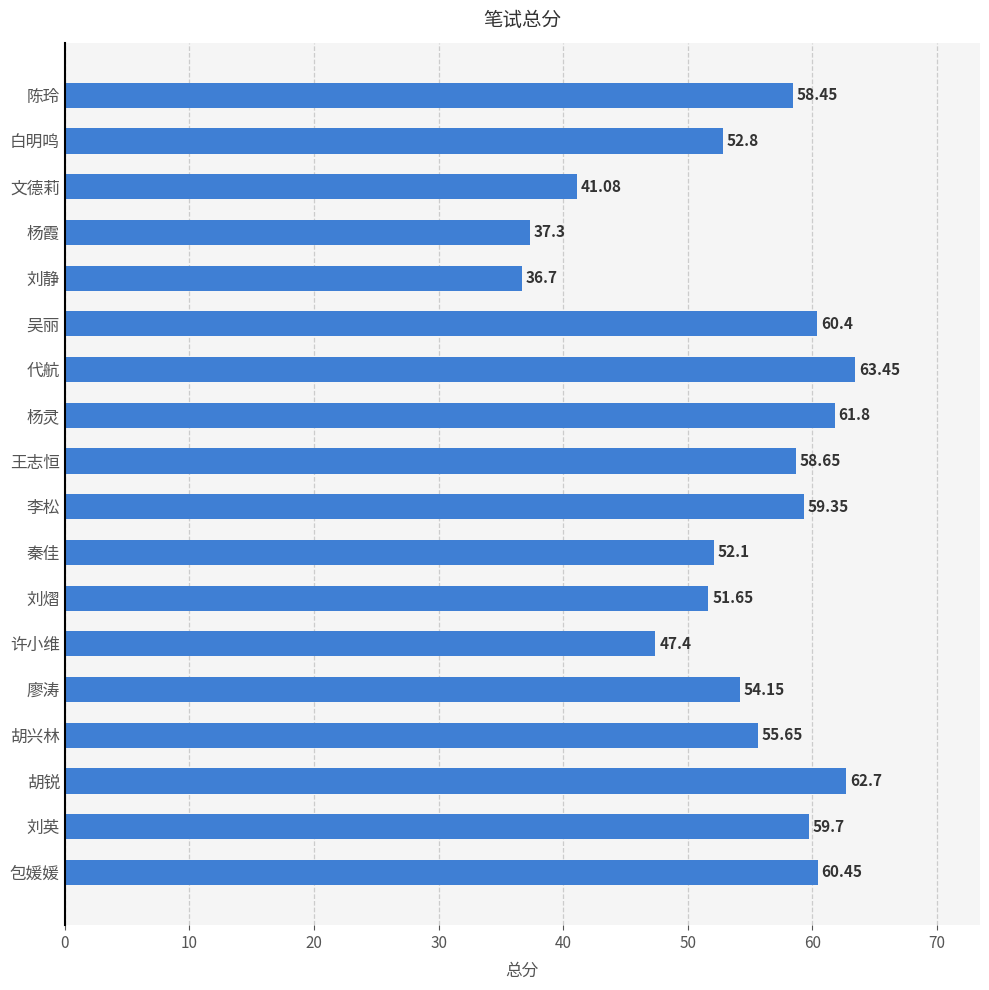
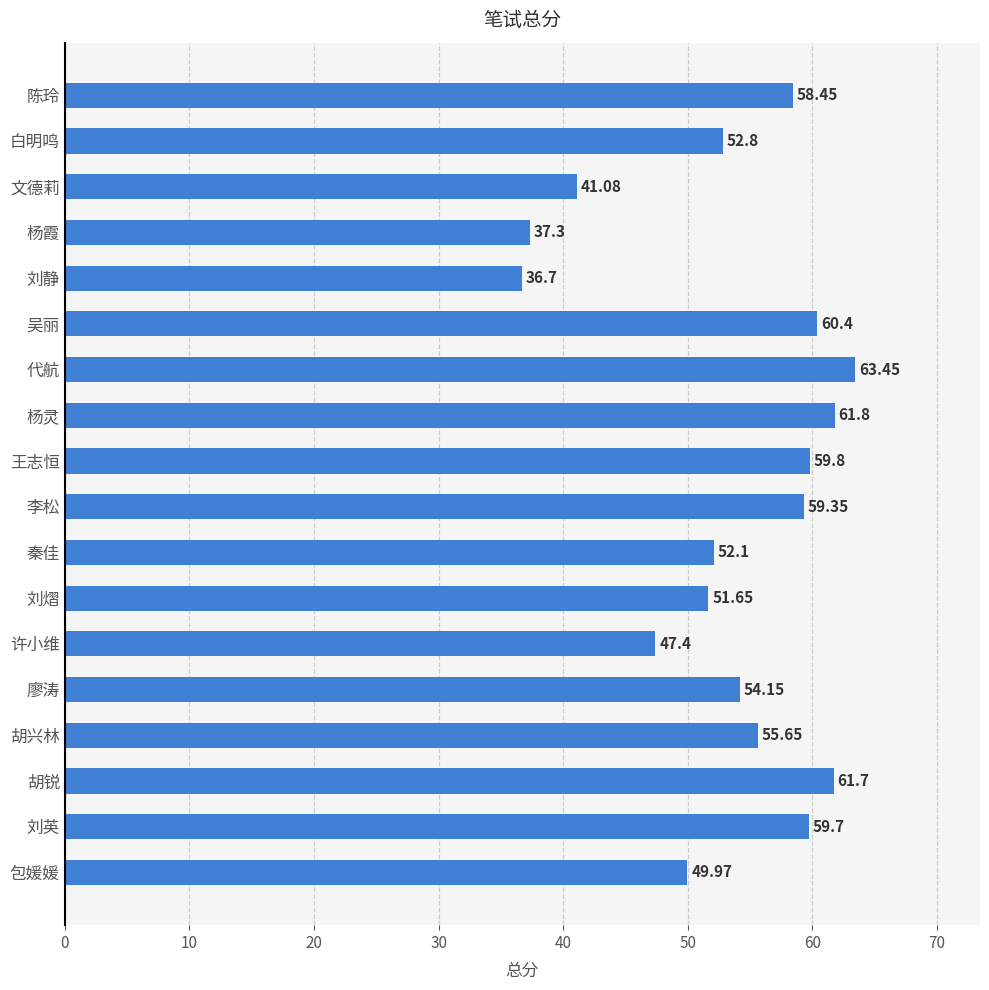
  {
    "陈玲": 58.45,
    "白明鸣": 52.8,
    "文德莉": 41.08,
    "杨霞": 37.3,
    "刘静": 36.7,
    "吴丽": 60.4,
    "代航": 63.45,
    "杨灵": 61.8,
-   "王志恒": 58.65,
+   "王志恒": 59.8,
    "李松": 59.35,
    "秦佳": 52.1,
    "刘熠": 51.65,
    "许小维": 47.4,
    "廖涛": 54.15,
    "胡兴林": 55.65,
-   "胡锐": 62.7,
+   "胡锐": 61.7,
    "刘英": 59.7,
-   "包媛媛": 60.45
+   "包媛媛": 49.97
  }
